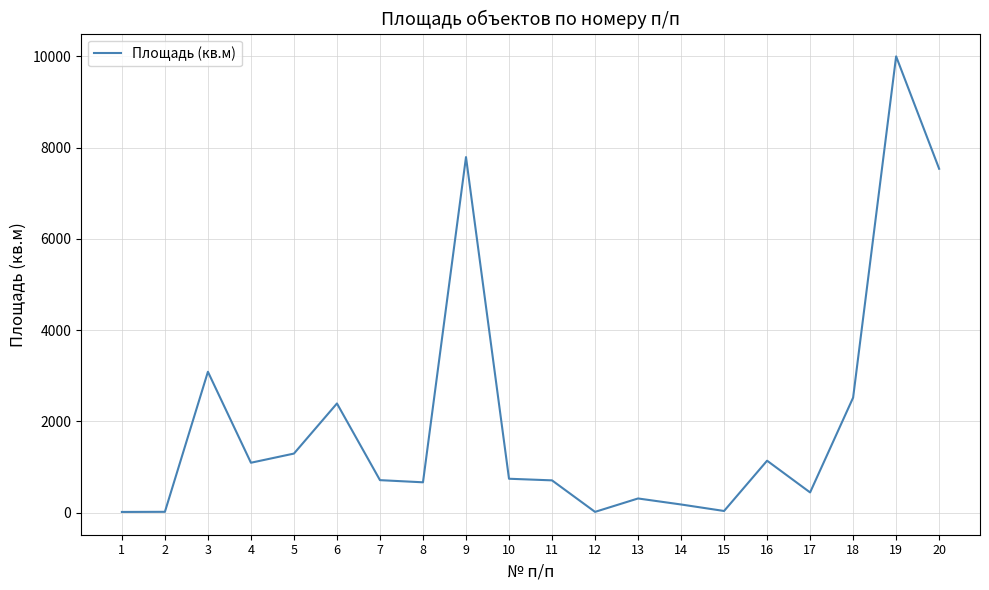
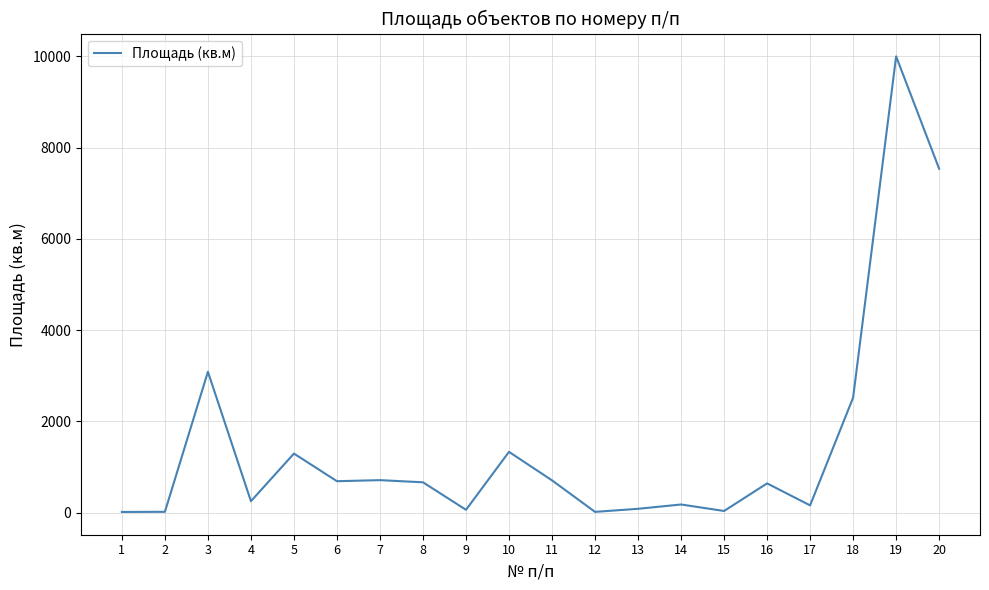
  {
    "1": 0,
    "2": 0,
    "3": 3100,
-   "4": 1100,
+   "4": 200,
    "5": 1300,
-   "6": 2400,
+   "6": 700,
    "7": 700,
    "8": 700,
-   "9": 7800,
-   "10": 700,
+   "9": 100,
+   "10": 1300,
    "11": 700,
    "12": 0,
-   "13": 300,
+   "13": 100,
    "14": 200,
    "15": 0,
-   "16": 1100,
-   "17": 400,
+   "16": 600,
+   "17": 200,
    "18": 2500,
    "19": 10000,
    "20": 7500
  }
